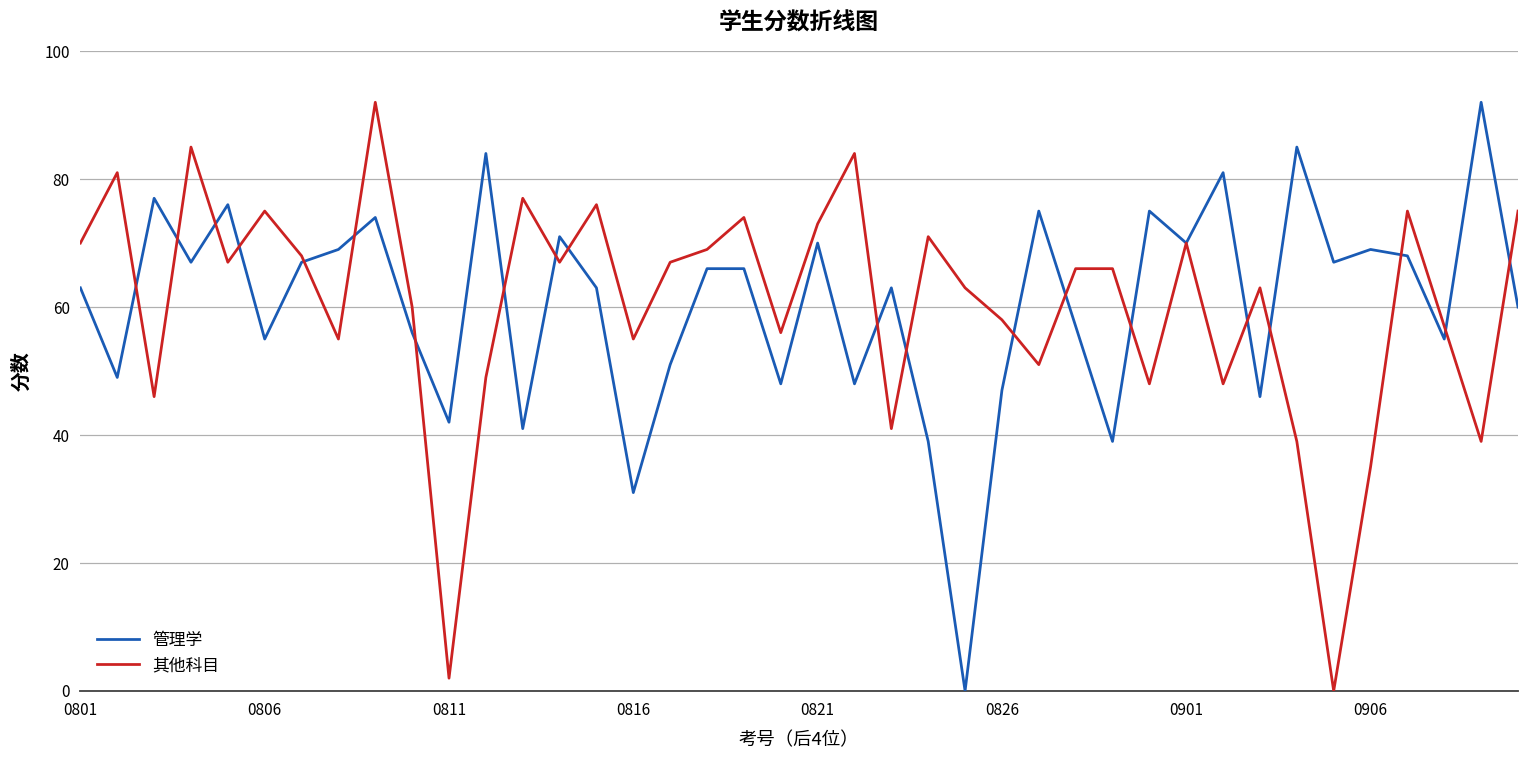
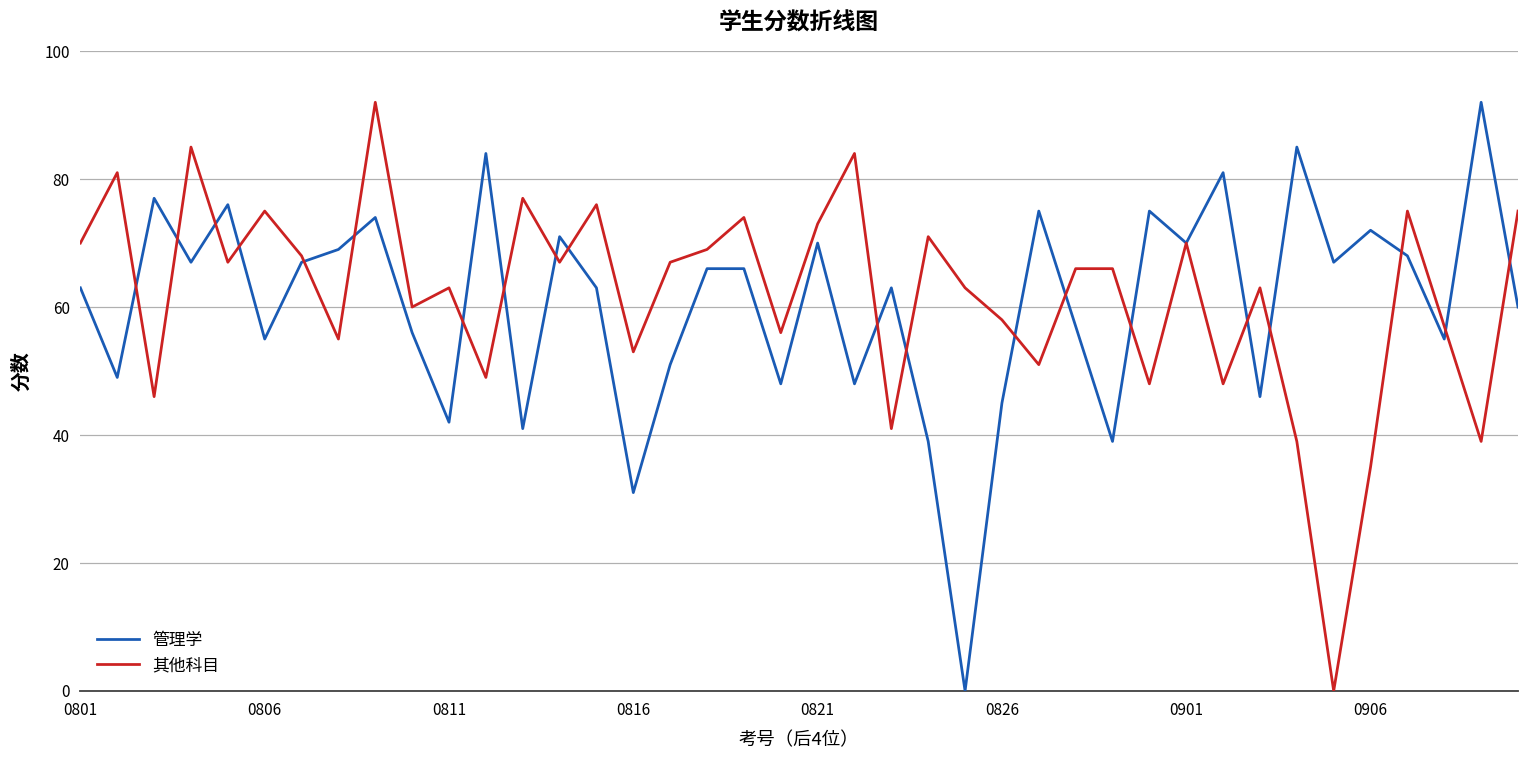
  {
    "管理学": {
      "0801": 63,
      "0806": 55,
      "0811": 42,
      "0816": 31,
      "0821": 70,
-     "0826": 47,
-     "0906": 69
+     "0826": 45,
+     "0906": 72
    },
    "其他科目": {
      "0801": 70,
      "0806": 75,
-     "0811": 2,
-     "0816": 55,
+     "0811": 63,
+     "0816": 53,
      "0821": 73,
      "0826": 58,
      "0906": 35
    }
  }
